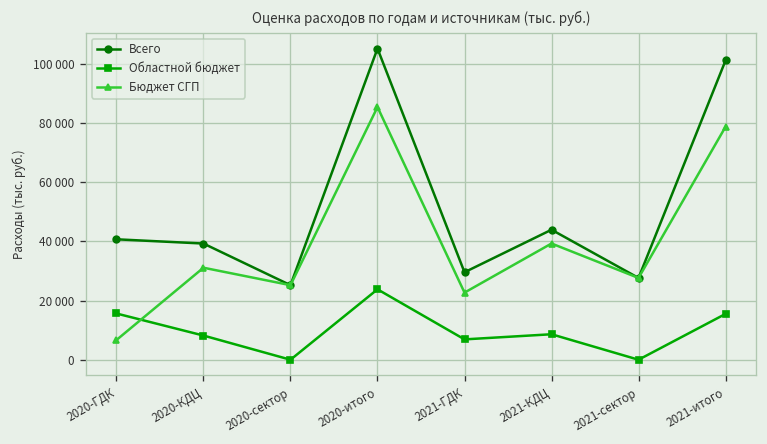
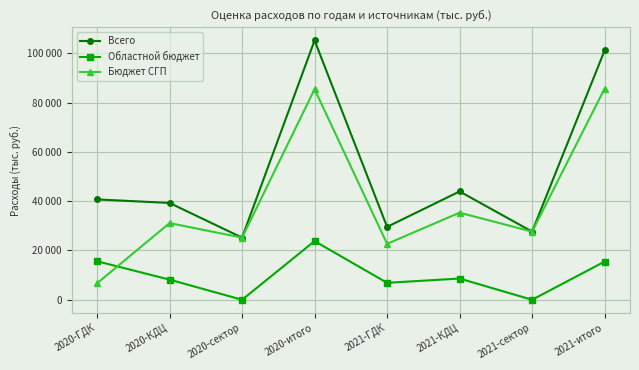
  {
    "Бюджет СГП": {
      "2020-ГДК": 7000,
      "2020-КДЦ": 31000,
      "2020-итого": 85000,
      "2021-ГДК": 23000,
-     "2021-КДЦ": 39000,
-     "2021-итого": 79000
+     "2021-КДЦ": 35000,
+     "2021-итого": 86000
    }
  }
